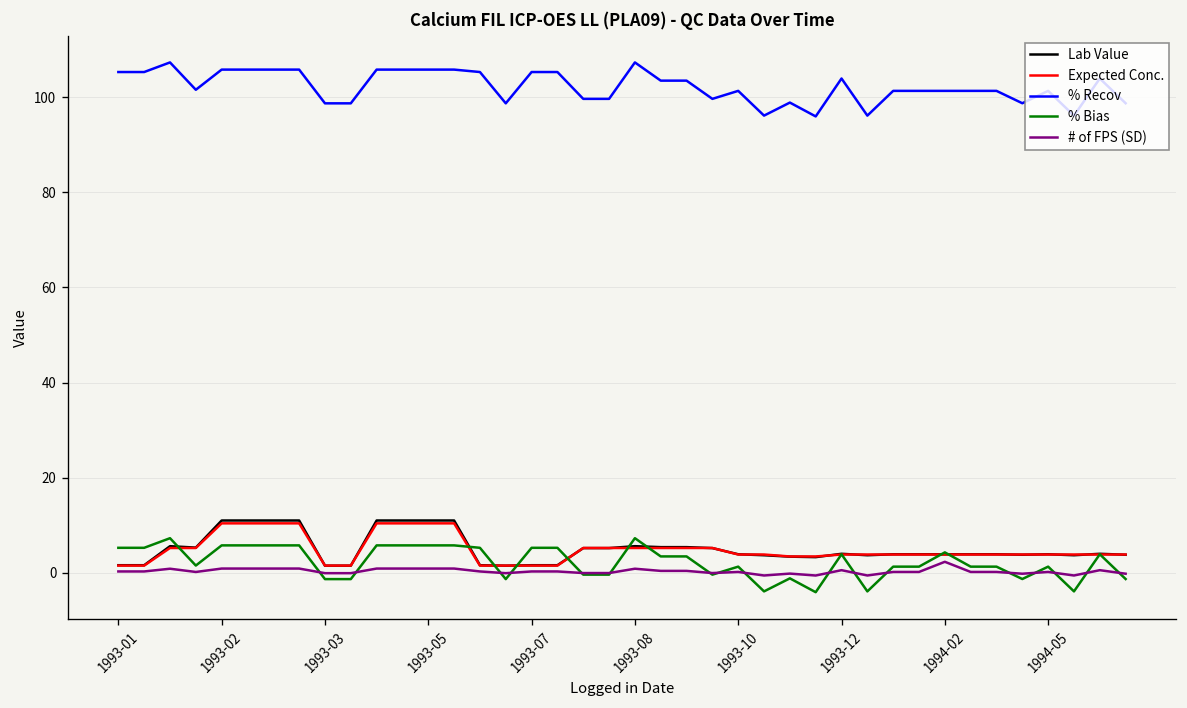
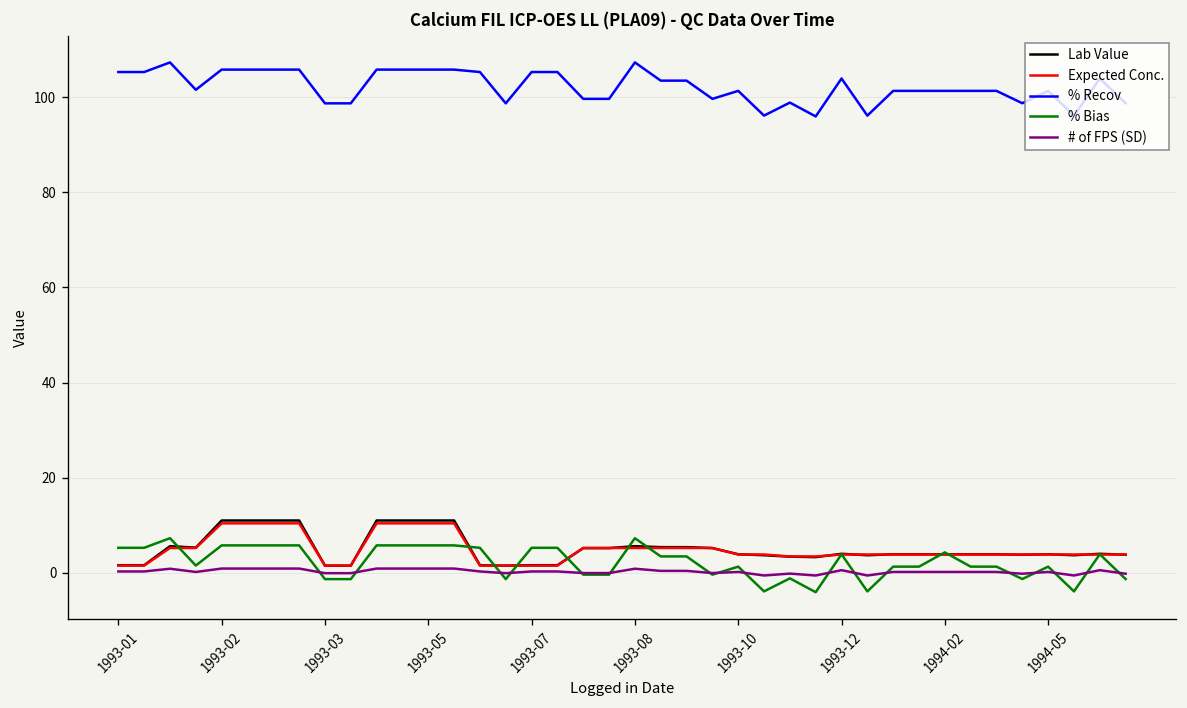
  {
    "% Recov": {
      "1994-02": 101
    },
    "# of FPS (SD)": {
-     "1994-02": 2
+     "1994-02": 0
    }
  }
